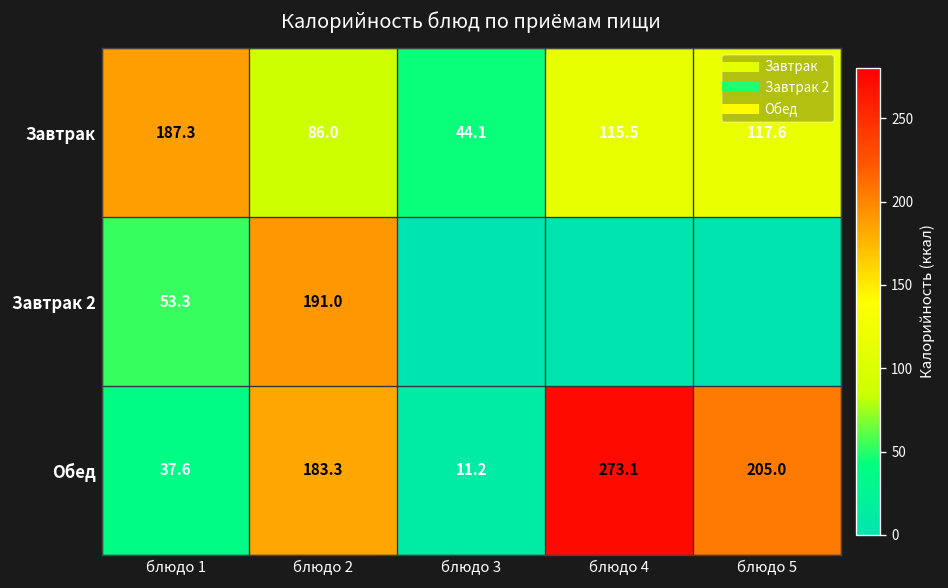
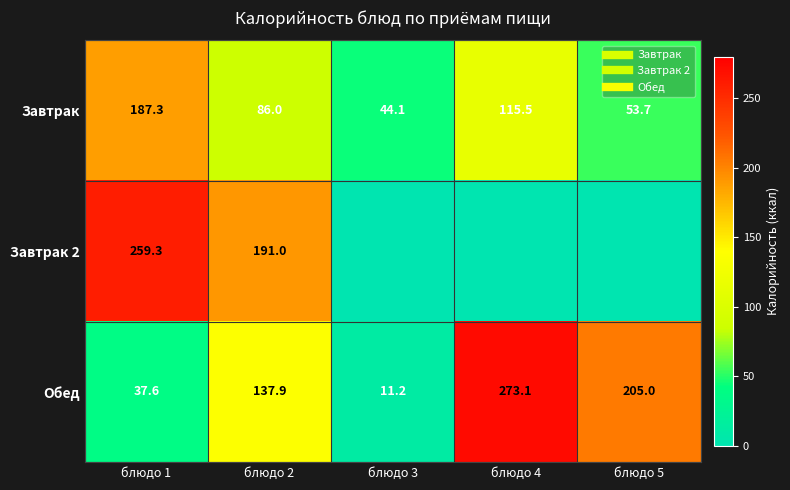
  {
    "Завтрак": {
      "блюдо 1": 187.3,
      "блюдо 2": 86.0,
      "блюдо 3": 44.1,
      "блюдо 4": 115.5,
-     "блюдо 5": 117.6
+     "блюдо 5": 53.7
    },
    "Завтрак 2": {
-     "блюдо 1": 53.3,
+     "блюдо 1": 259.3,
      "блюдо 2": 191.0
    },
    "Обед": {
      "блюдо 1": 37.6,
-     "блюдо 2": 183.3,
+     "блюдо 2": 137.9,
      "блюдо 3": 11.2,
      "блюдо 4": 273.1,
      "блюдо 5": 205.0
    }
  }
